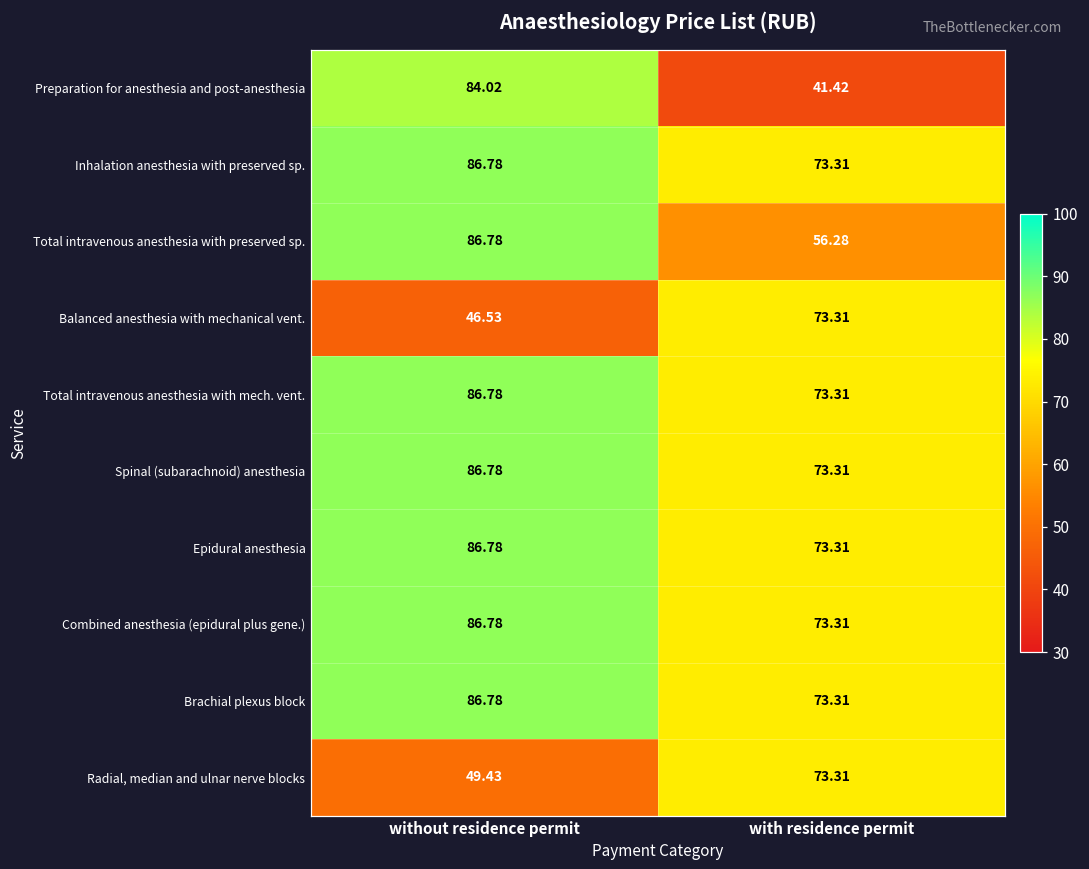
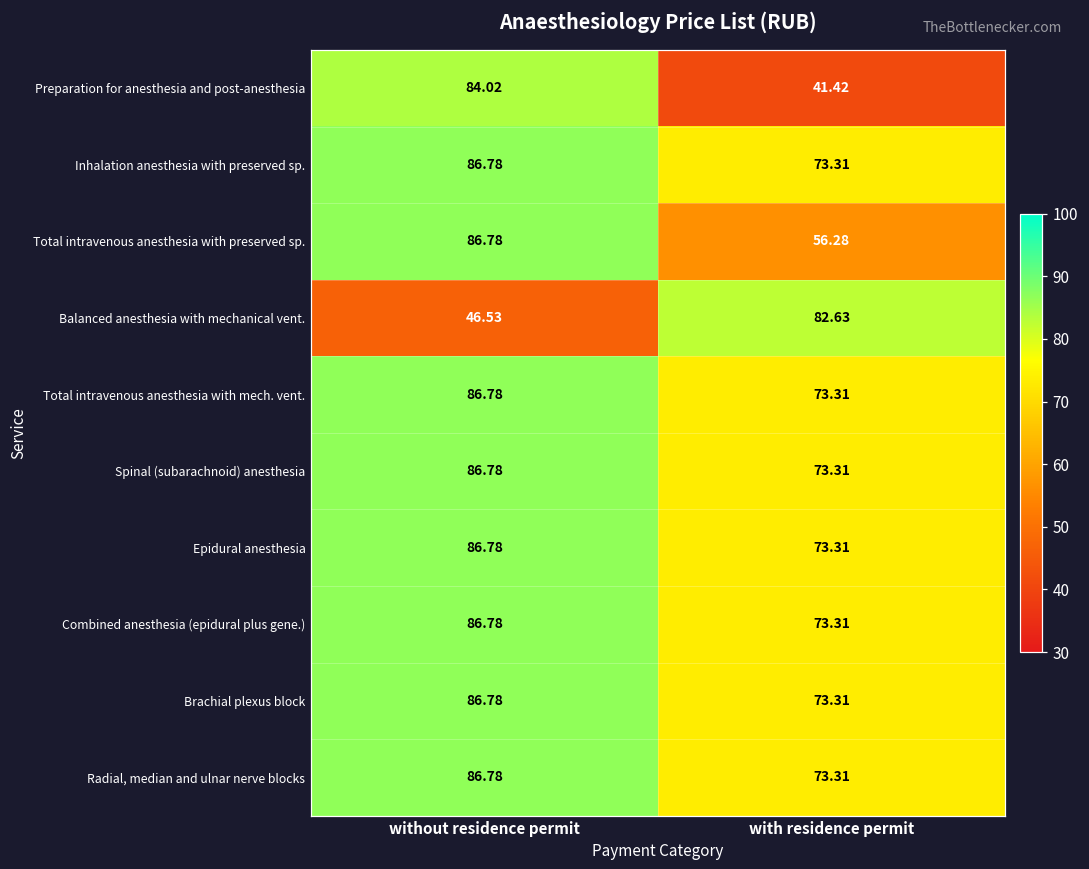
  {
    "Preparation for anesthesia and post-anesthesia": {
      "without residence permit": 84.02,
      "with residence permit": 41.42
    },
    "Inhalation anesthesia with preserved sp.": {
      "without residence permit": 86.78,
      "with residence permit": 73.31
    },
    "Total intravenous anesthesia with preserved sp.": {
      "without residence permit": 86.78,
      "with residence permit": 56.28
    },
    "Balanced anesthesia with mechanical vent.": {
      "without residence permit": 46.53,
-     "with residence permit": 73.31
+     "with residence permit": 82.63
    },
    "Total intravenous anesthesia with mech. vent.": {
      "without residence permit": 86.78,
      "with residence permit": 73.31
    },
    "Spinal (subarachnoid) anesthesia": {
      "without residence permit": 86.78,
      "with residence permit": 73.31
    },
    "Epidural anesthesia": {
      "without residence permit": 86.78,
      "with residence permit": 73.31
    },
    "Combined anesthesia (epidural plus gene.)": {
      "without residence permit": 86.78,
      "with residence permit": 73.31
    },
    "Brachial plexus block": {
      "without residence permit": 86.78,
      "with residence permit": 73.31
    },
    "Radial, median and ulnar nerve blocks": {
-     "without residence permit": 49.43,
+     "without residence permit": 86.78,
      "with residence permit": 73.31
    }
  }
